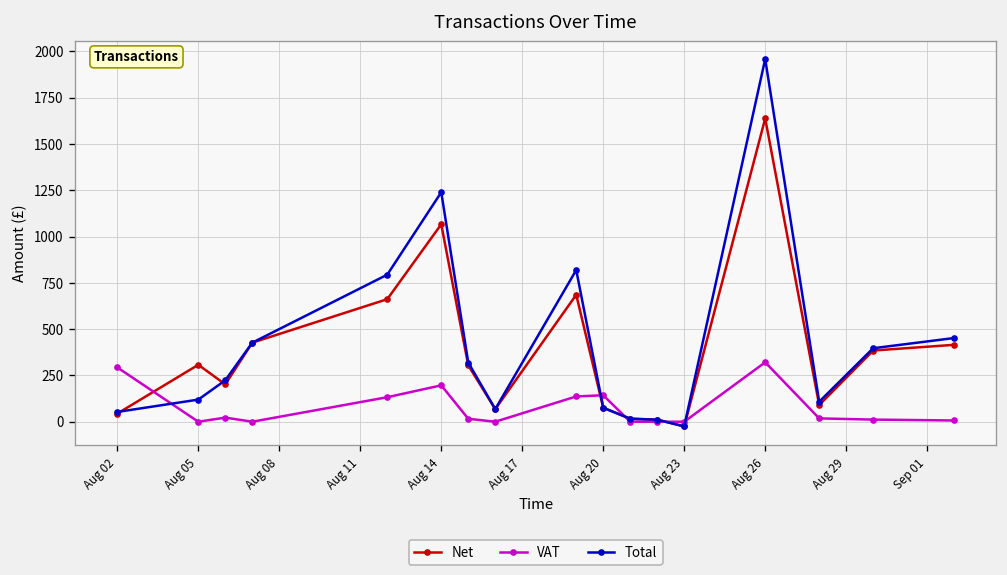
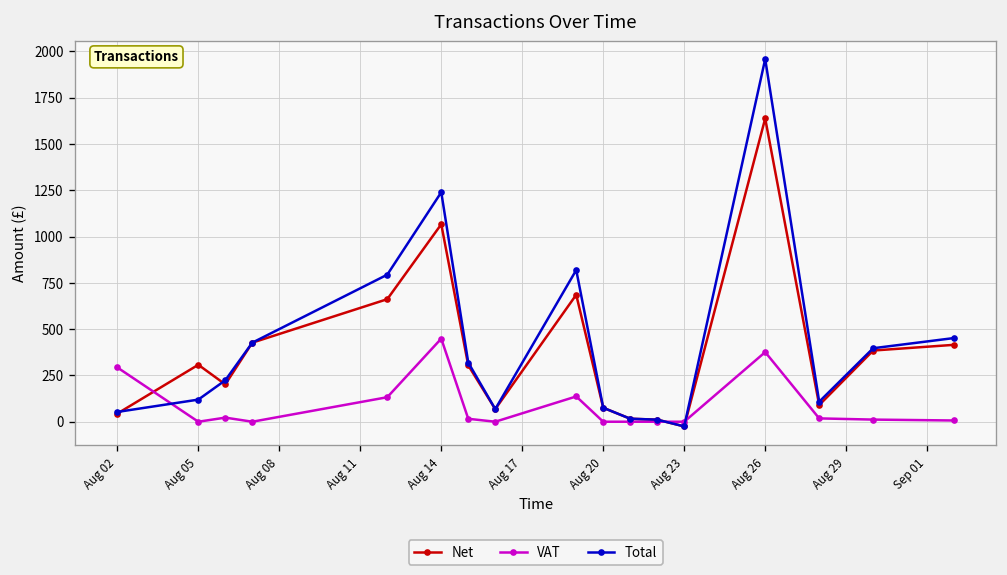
  {
    "Net": {
      "Aug 05": 310,
      "Aug 14": 1070,
      "Aug 26": 1640
    },
    "VAT": {
      "Aug 02": 290,
      "Aug 05": 0,
-     "Aug 14": 200,
-     "Aug 20": 140,
+     "Aug 14": 450,
+     "Aug 20": 0,
      "Aug 23": 0,
-     "Aug 26": 320
+     "Aug 26": 380
    },
    "Total": {
      "Aug 05": 120,
      "Aug 14": 1240,
      "Aug 26": 1960
    }
  }
